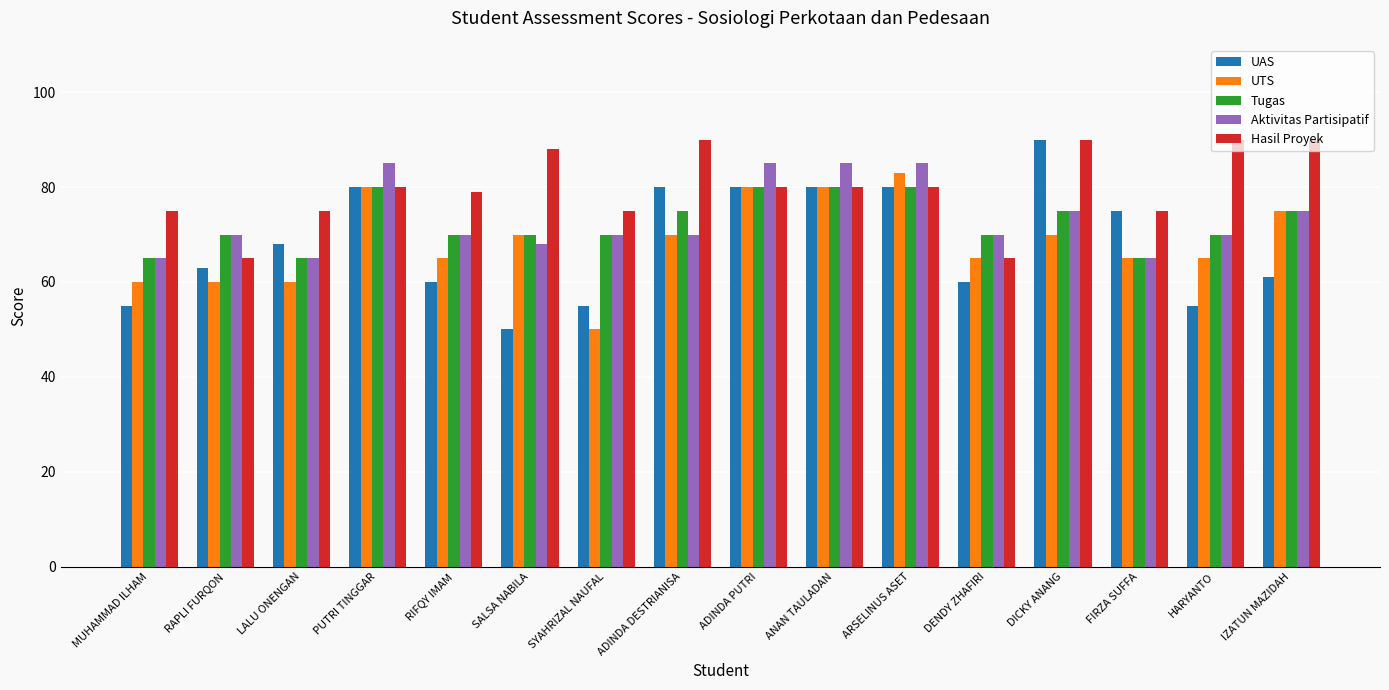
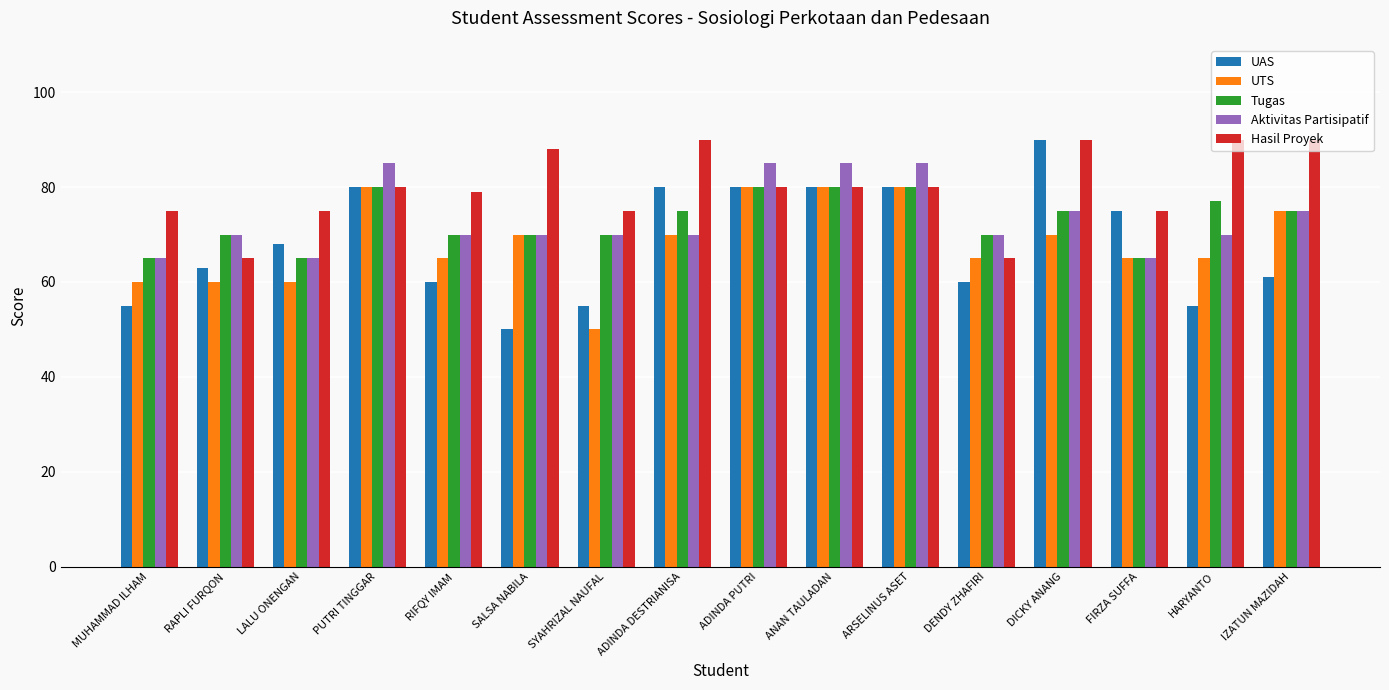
  {
    "UAS": {
      "MUHAMMAD ILHAM": 55,
      "RAPLI FURQON": 63,
      "LALU ONENGAN": 68,
      "PUTRI TINGGAR": 80,
      "RIFQY IMAM": 60,
      "SALSA NABILA": 50,
      "SYAHRIZAL NAUFAL": 55,
      "ADINDA DESTRIANISA": 80,
      "ADINDA PUTRI": 80,
      "ANAN TAULADAN": 80,
      "ARSELINUS ASET": 80,
      "DENDY ZHAFIRI": 60,
      "DICKY ANANG": 90,
      "FIRZA SUFFA": 75,
      "HARYANTO": 55,
      "IZATUN MAZIDAH": 61
    },
    "UTS": {
      "MUHAMMAD ILHAM": 60,
      "RAPLI FURQON": 60,
      "LALU ONENGAN": 60,
      "PUTRI TINGGAR": 80,
      "RIFQY IMAM": 65,
      "SALSA NABILA": 70,
      "SYAHRIZAL NAUFAL": 50,
      "ADINDA DESTRIANISA": 70,
      "ADINDA PUTRI": 80,
      "ANAN TAULADAN": 80,
-     "ARSELINUS ASET": 83,
+     "ARSELINUS ASET": 80,
      "DENDY ZHAFIRI": 65,
      "DICKY ANANG": 70,
      "FIRZA SUFFA": 65,
      "HARYANTO": 65,
      "IZATUN MAZIDAH": 75
    },
    "Tugas": {
      "MUHAMMAD ILHAM": 65,
      "RAPLI FURQON": 70,
      "LALU ONENGAN": 65,
      "PUTRI TINGGAR": 80,
      "RIFQY IMAM": 70,
      "SALSA NABILA": 70,
      "SYAHRIZAL NAUFAL": 70,
      "ADINDA DESTRIANISA": 75,
      "ADINDA PUTRI": 80,
      "ANAN TAULADAN": 80,
      "ARSELINUS ASET": 80,
      "DENDY ZHAFIRI": 70,
      "DICKY ANANG": 75,
      "FIRZA SUFFA": 65,
-     "HARYANTO": 70,
+     "HARYANTO": 77,
      "IZATUN MAZIDAH": 75
    },
    "Aktivitas Partisipatif": {
      "MUHAMMAD ILHAM": 65,
      "RAPLI FURQON": 70,
      "LALU ONENGAN": 65,
      "PUTRI TINGGAR": 85,
      "RIFQY IMAM": 70,
-     "SALSA NABILA": 68,
+     "SALSA NABILA": 70,
      "SYAHRIZAL NAUFAL": 70,
      "ADINDA DESTRIANISA": 70,
      "ADINDA PUTRI": 85,
      "ANAN TAULADAN": 85,
      "ARSELINUS ASET": 85,
      "DENDY ZHAFIRI": 70,
      "DICKY ANANG": 75,
      "FIRZA SUFFA": 65,
      "HARYANTO": 70,
      "IZATUN MAZIDAH": 75
    },
    "Hasil Proyek": {
      "MUHAMMAD ILHAM": 75,
      "RAPLI FURQON": 65,
      "LALU ONENGAN": 75,
      "PUTRI TINGGAR": 80,
      "RIFQY IMAM": 79,
      "SALSA NABILA": 88,
      "SYAHRIZAL NAUFAL": 75,
      "ADINDA DESTRIANISA": 90,
      "ADINDA PUTRI": 80,
      "ANAN TAULADAN": 80,
      "ARSELINUS ASET": 80,
      "DENDY ZHAFIRI": 65,
      "DICKY ANANG": 90,
      "FIRZA SUFFA": 75
    }
  }
